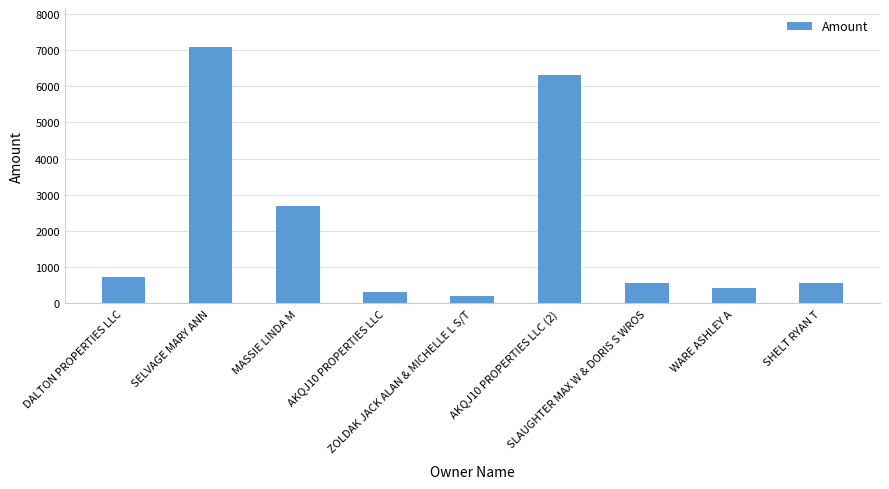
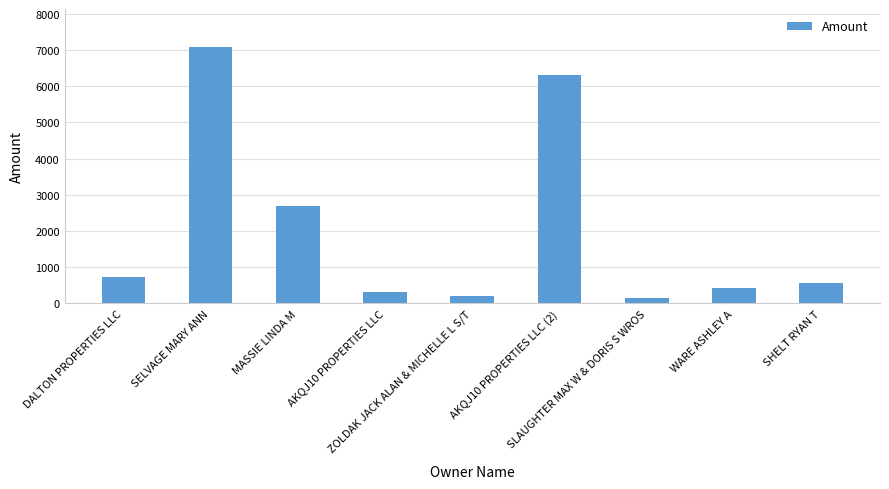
  {
    "DALTON PROPERTIES LLC": 700,
    "SELVAGE MARY ANN": 7100,
    "MASSIE LINDA M": 2700,
    "AKQJ10 PROPERTIES LLC": 300,
    "ZOLDAK JACK ALAN & MICHELLE L S/T": 200,
    "AKQJ10 PROPERTIES LLC (2)": 6300,
-   "SLAUGHTER MAX W & DORIS S WROS": 600,
+   "SLAUGHTER MAX W & DORIS S WROS": 200,
    "WARE ASHLEY A": 400,
    "SHELT RYAN T": 600
  }
